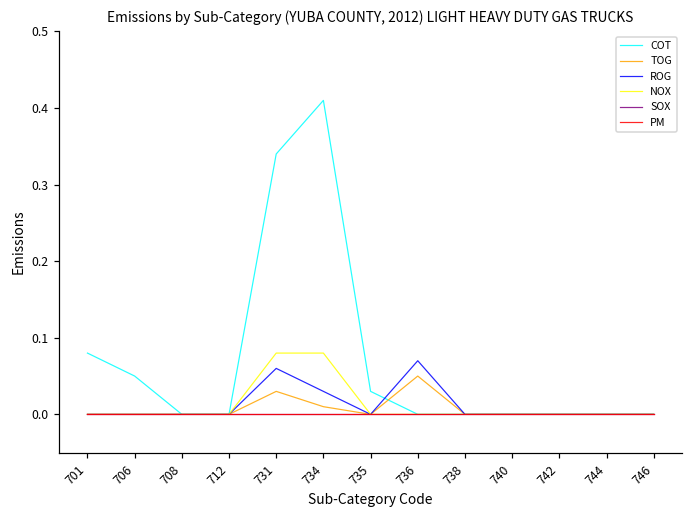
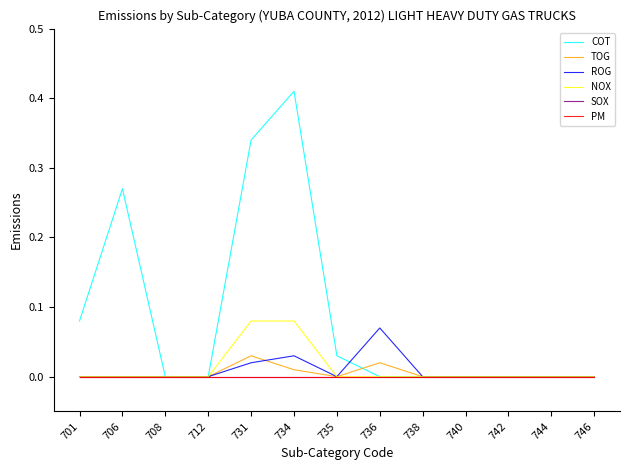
  {
    "COT": {
      "701": 0.08,
-     "706": 0.05,
+     "706": 0.27,
      "731": 0.34,
      "734": 0.41,
      "735": 0.03
    },
    "TOG": {
      "731": 0.03,
      "734": 0.01,
-     "736": 0.05
+     "736": 0.02
    },
    "ROG": {
-     "731": 0.06,
+     "731": 0.02,
      "734": 0.03,
      "736": 0.07
    },
    "NOX": {
      "731": 0.08,
      "734": 0.08
    },
    "PM": {
      "731": 0.00,
      "734": 0.00
    }
  }
